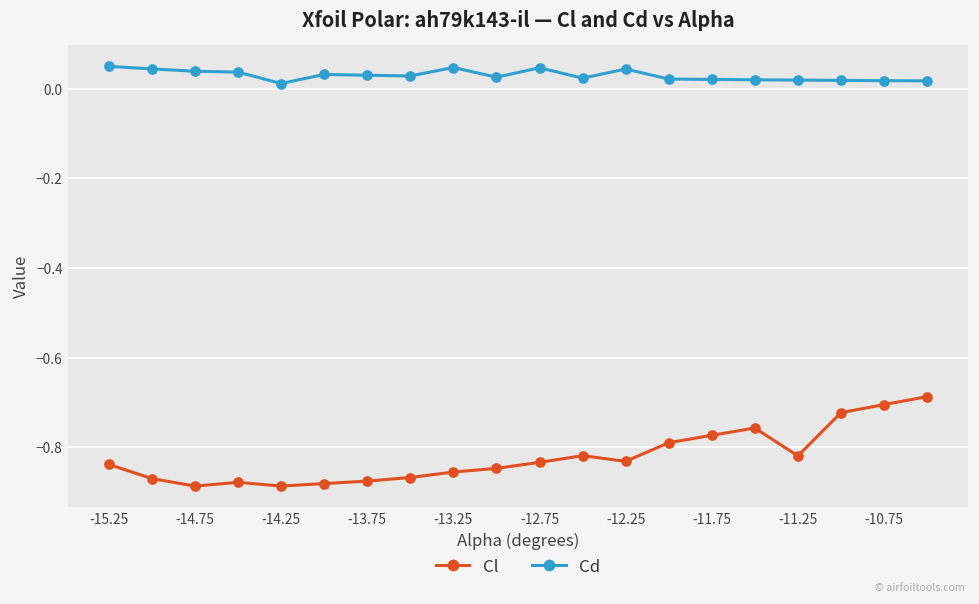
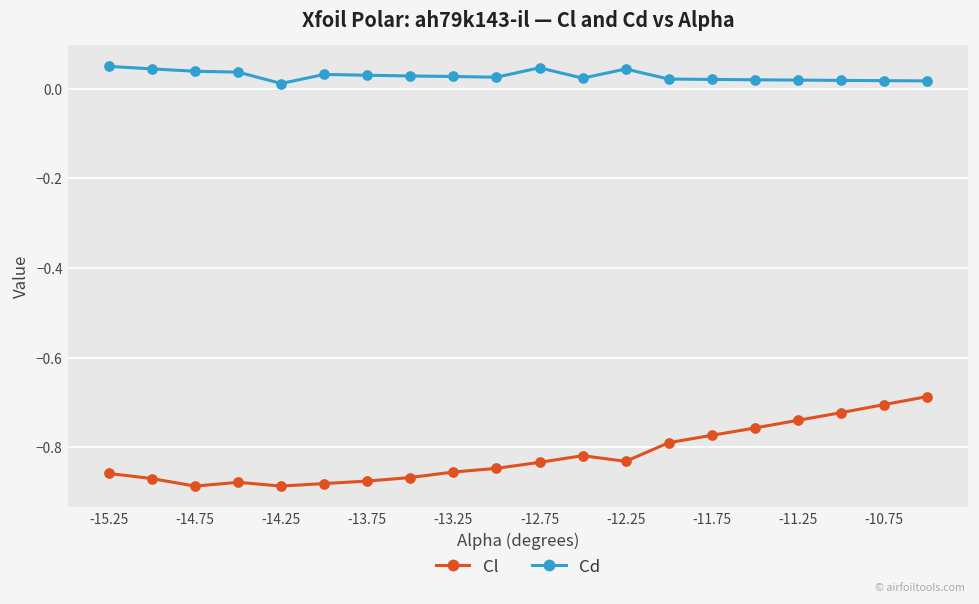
  {
    "Cl": {
-     "-15.25": -0.84,
+     "-15.25": -0.86,
      "-14.75": -0.89,
      "-14.25": -0.89,
      "-13.75": -0.88,
      "-13.25": -0.86,
      "-12.75": -0.83,
      "-12.25": -0.83,
      "-11.75": -0.77,
-     "-11.25": -0.82,
+     "-11.25": -0.74,
      "-10.75": -0.70
    },
    "Cd": {
      "-15.25": 0.05,
      "-14.75": 0.04,
      "-14.25": 0.01,
      "-13.75": 0.03,
-     "-13.25": 0.05,
+     "-13.25": 0.03,
      "-12.75": 0.05,
      "-12.25": 0.04,
      "-11.75": 0.02,
      "-11.25": 0.02,
      "-10.75": 0.02
    }
  }
